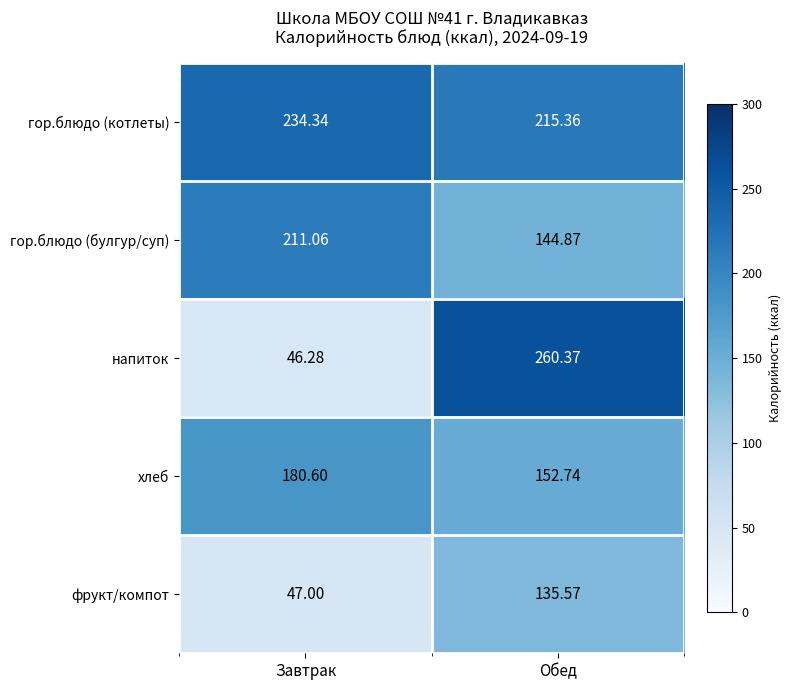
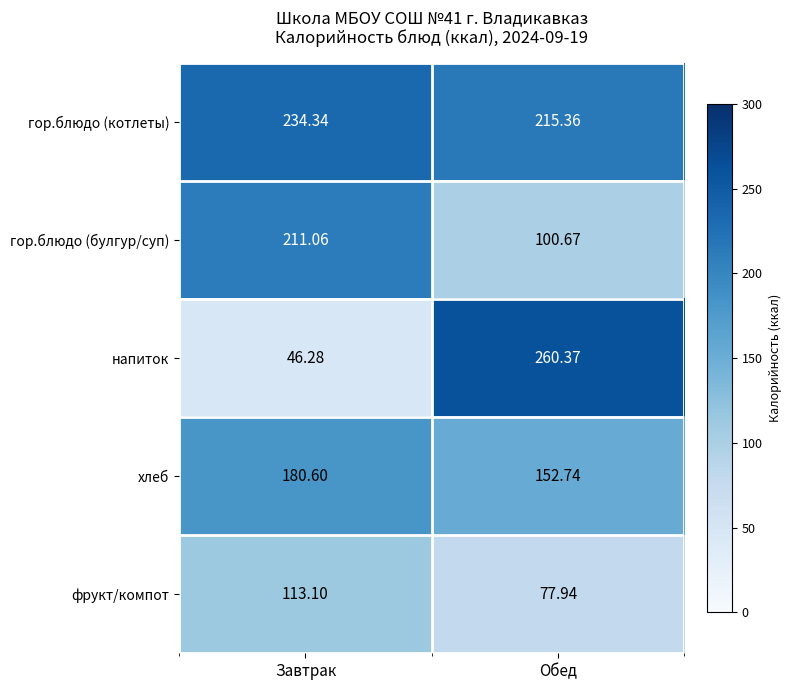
  {
    "гор.блюдо (котлеты)": {
      "Завтрак": 234.34,
      "Обед": 215.36
    },
    "гор.блюдо (булгур/суп)": {
      "Завтрак": 211.06,
-     "Обед": 144.87
+     "Обед": 100.67
    },
    "напиток": {
      "Завтрак": 46.28,
      "Обед": 260.37
    },
    "хлеб": {
      "Завтрак": 180.60,
      "Обед": 152.74
    },
    "фрукт/компот": {
-     "Завтрак": 47.00,
-     "Обед": 135.57
+     "Завтрак": 113.10,
+     "Обед": 77.94
    }
  }
